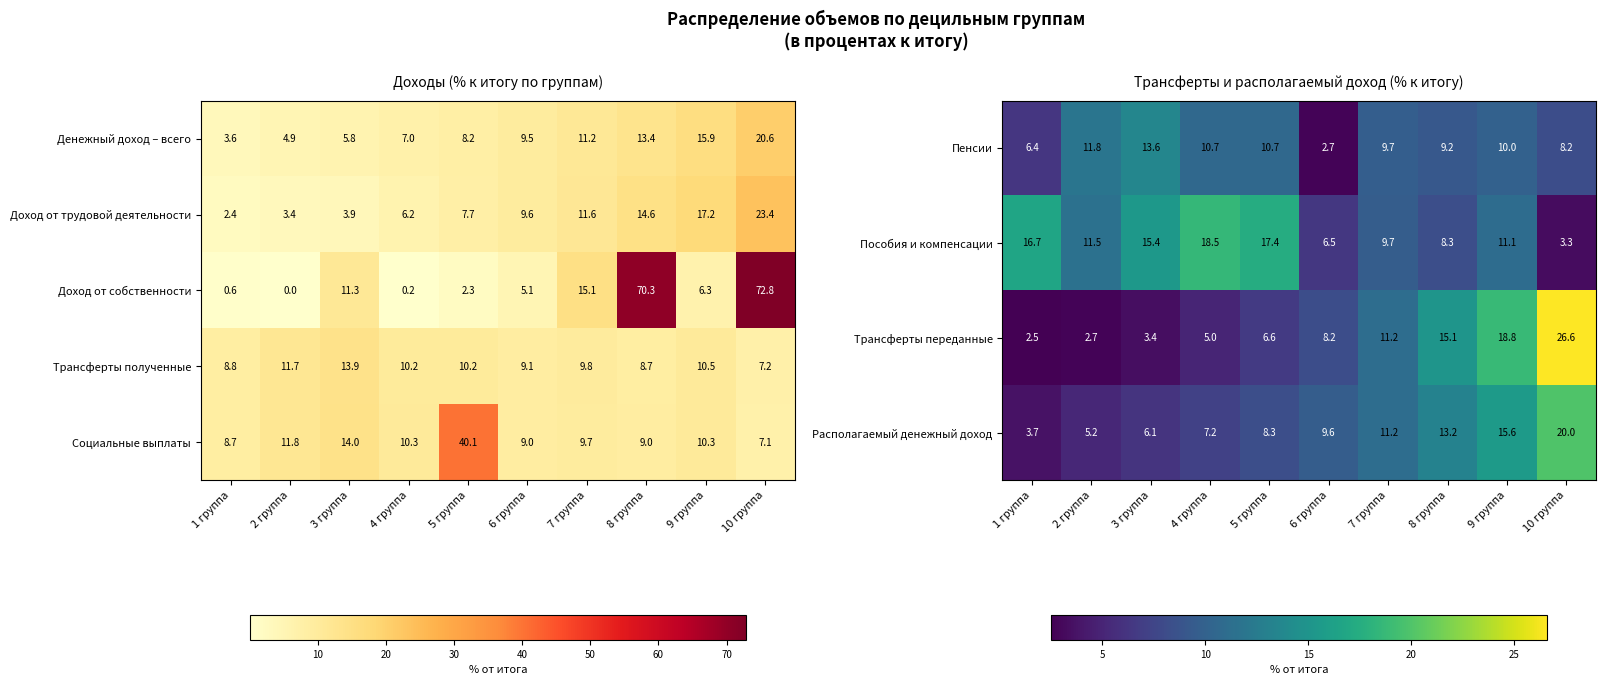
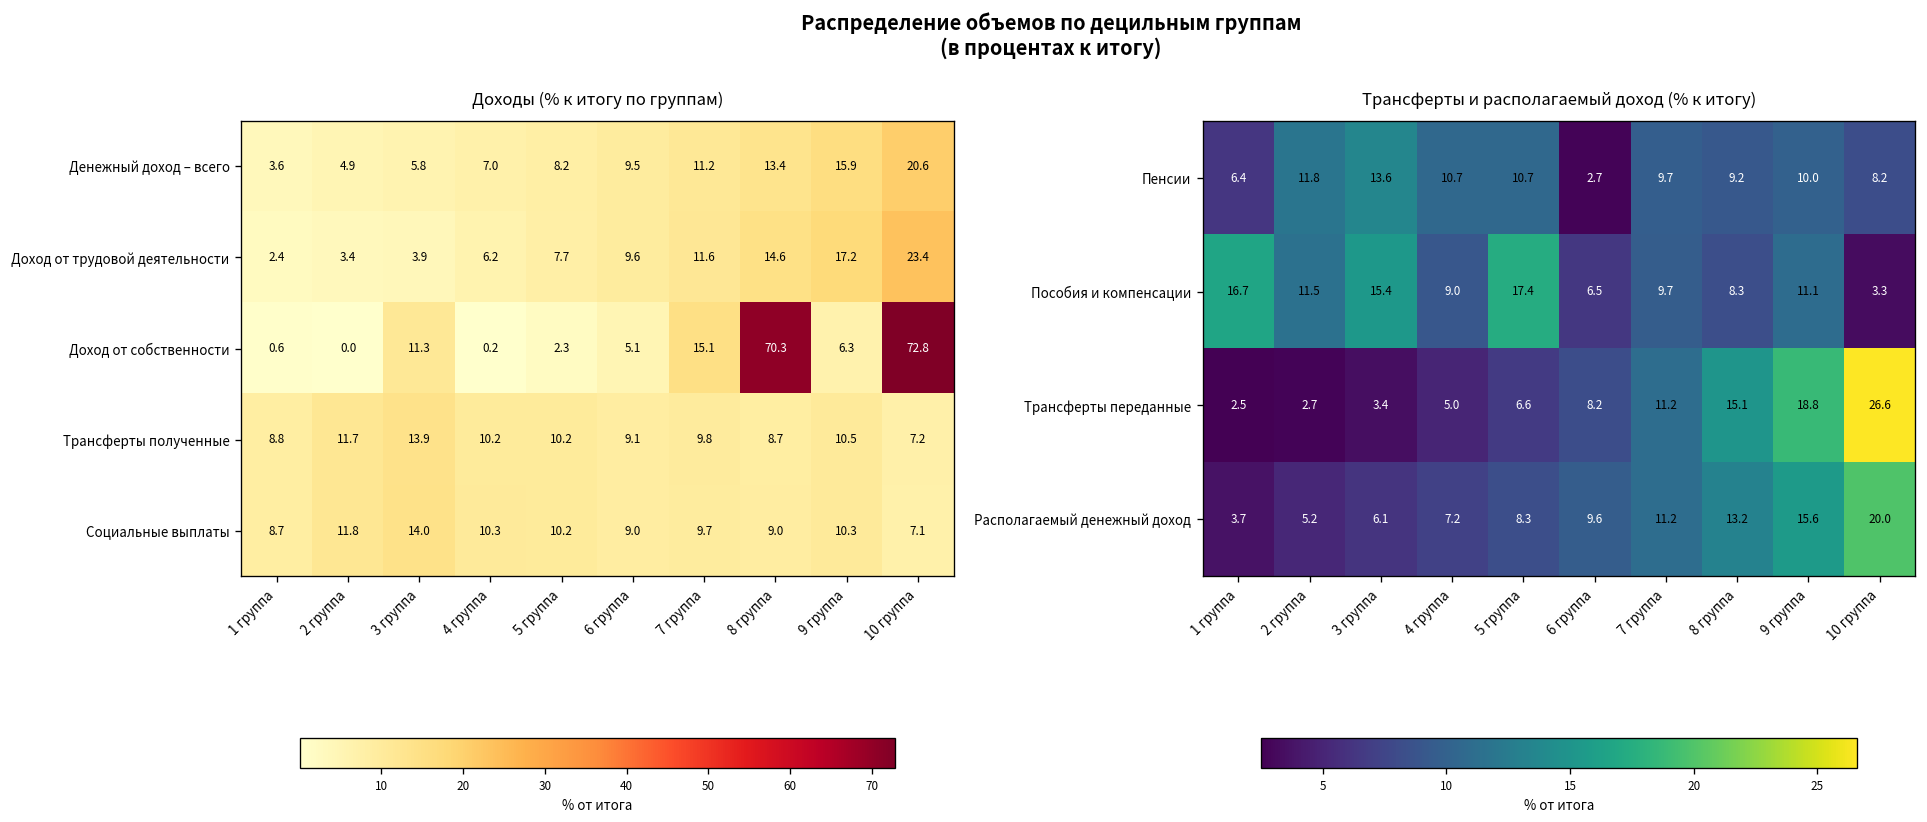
  {
    "Доходы (% к итогу по группам)": {
      "Денежный доход – всего": {
        "1 группа": 3.6,
        "2 группа": 4.9,
        "3 группа": 5.8,
        "4 группа": 7.0,
        "5 группа": 8.2,
        "6 группа": 9.5,
        "7 группа": 11.2,
        "8 группа": 13.4,
        "9 группа": 15.9,
        "10 группа": 20.6
      },
      "Доход от трудовой деятельности": {
        "1 группа": 2.4,
        "2 группа": 3.4,
        "3 группа": 3.9,
        "4 группа": 6.2,
        "5 группа": 7.7,
        "6 группа": 9.6,
        "7 группа": 11.6,
        "8 группа": 14.6,
        "9 группа": 17.2,
        "10 группа": 23.4
      },
      "Доход от собственности": {
        "1 группа": 0.6,
        "2 группа": 0.0,
        "3 группа": 11.3,
        "4 группа": 0.2,
        "5 группа": 2.3,
        "6 группа": 5.1,
        "7 группа": 15.1,
        "8 группа": 70.3,
        "9 группа": 6.3,
        "10 группа": 72.8
      },
      "Трансферты полученные": {
        "1 группа": 8.8,
        "2 группа": 11.7,
        "3 группа": 13.9,
        "4 группа": 10.2,
        "5 группа": 10.2,
        "6 группа": 9.1,
        "7 группа": 9.8,
        "8 группа": 8.7,
        "9 группа": 10.5,
        "10 группа": 7.2
      },
      "Социальные выплаты": {
        "1 группа": 8.7,
        "2 группа": 11.8,
        "3 группа": 14.0,
        "4 группа": 10.3,
-       "5 группа": 40.1,
+       "5 группа": 10.2,
        "6 группа": 9.0,
        "7 группа": 9.7,
        "8 группа": 9.0,
        "9 группа": 10.3,
        "10 группа": 7.1
      }
    },
    "Трансферты и располагаемый доход (% к итогу)": {
      "Пенсии": {
        "1 группа": 6.4,
        "2 группа": 11.8,
        "3 группа": 13.6,
        "4 группа": 10.7,
        "5 группа": 10.7,
        "6 группа": 2.7,
        "7 группа": 9.7,
        "8 группа": 9.2,
        "9 группа": 10.0,
        "10 группа": 8.2
      },
      "Пособия и компенсации": {
        "1 группа": 16.7,
        "2 группа": 11.5,
        "3 группа": 15.4,
-       "4 группа": 18.5,
+       "4 группа": 9.0,
        "5 группа": 17.4,
        "6 группа": 6.5,
        "7 группа": 9.7,
        "8 группа": 8.3,
        "9 группа": 11.1,
        "10 группа": 3.3
      },
      "Трансферты переданные": {
        "1 группа": 2.5,
        "2 группа": 2.7,
        "3 группа": 3.4,
        "4 группа": 5.0,
        "5 группа": 6.6,
        "6 группа": 8.2,
        "7 группа": 11.2,
        "8 группа": 15.1,
        "9 группа": 18.8,
        "10 группа": 26.6
      },
      "Располагаемый денежный доход": {
        "1 группа": 3.7,
        "2 группа": 5.2,
        "3 группа": 6.1,
        "4 группа": 7.2,
        "5 группа": 8.3,
        "6 группа": 9.6,
        "7 группа": 11.2,
        "8 группа": 13.2,
        "9 группа": 15.6,
        "10 группа": 20.0
      }
    }
  }
